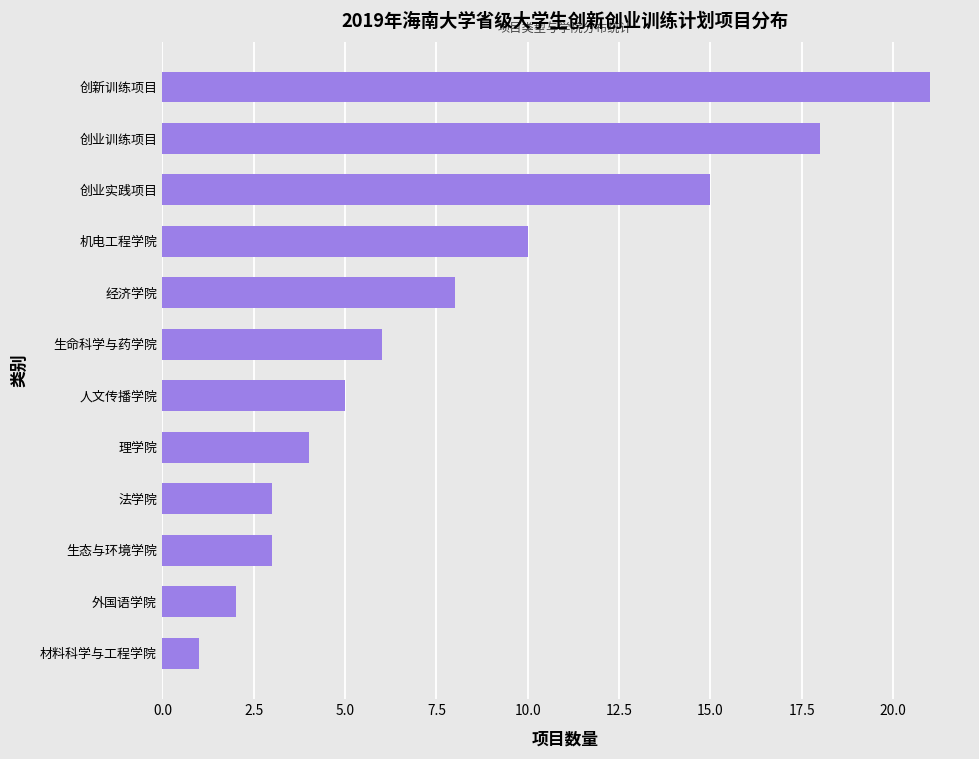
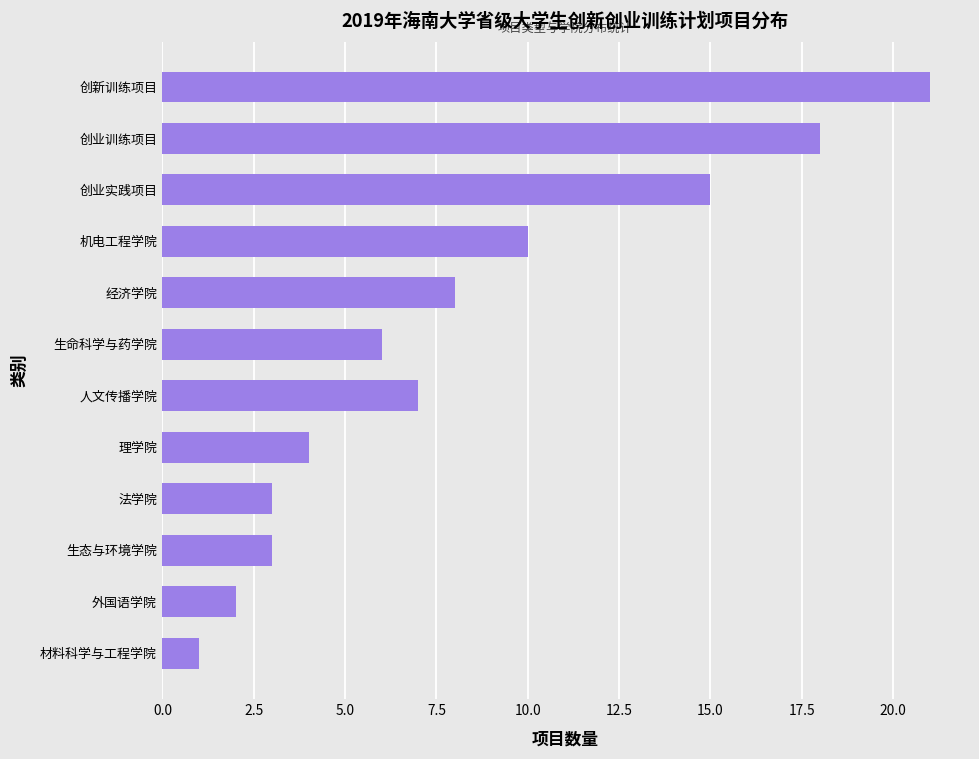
  {
    "创新训练项目": 21,
    "创业训练项目": 18,
    "创业实践项目": 15,
    "机电工程学院": 10,
    "经济学院": 8,
    "生命科学与药学院": 6,
-   "人文传播学院": 5,
+   "人文传播学院": 7,
    "理学院": 4,
    "法学院": 3,
    "生态与环境学院": 3,
    "外国语学院": 2,
    "材料科学与工程学院": 1
  }
